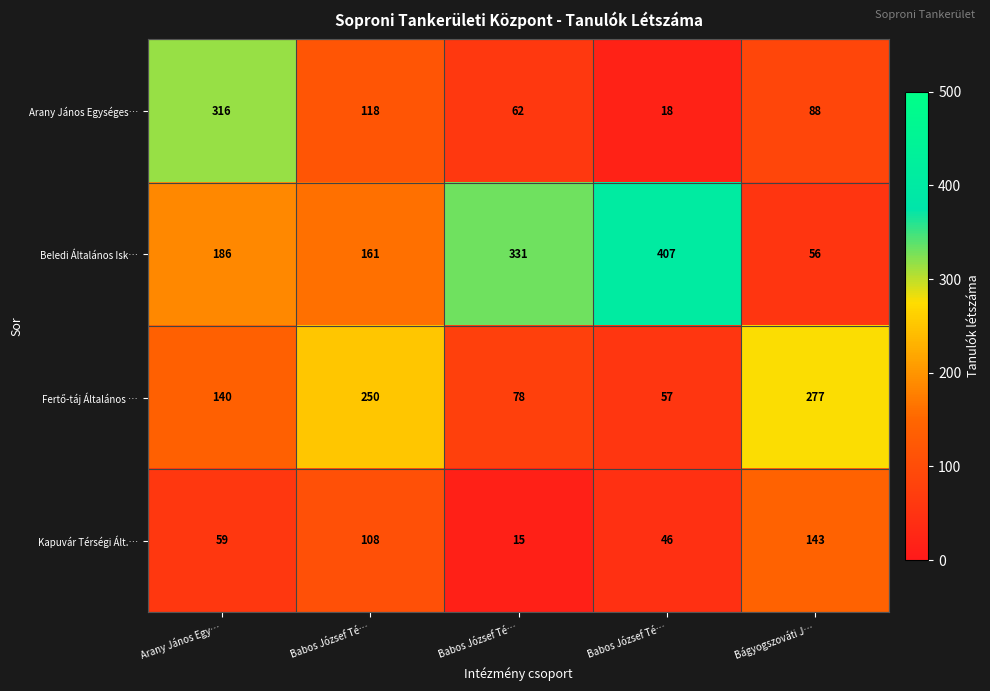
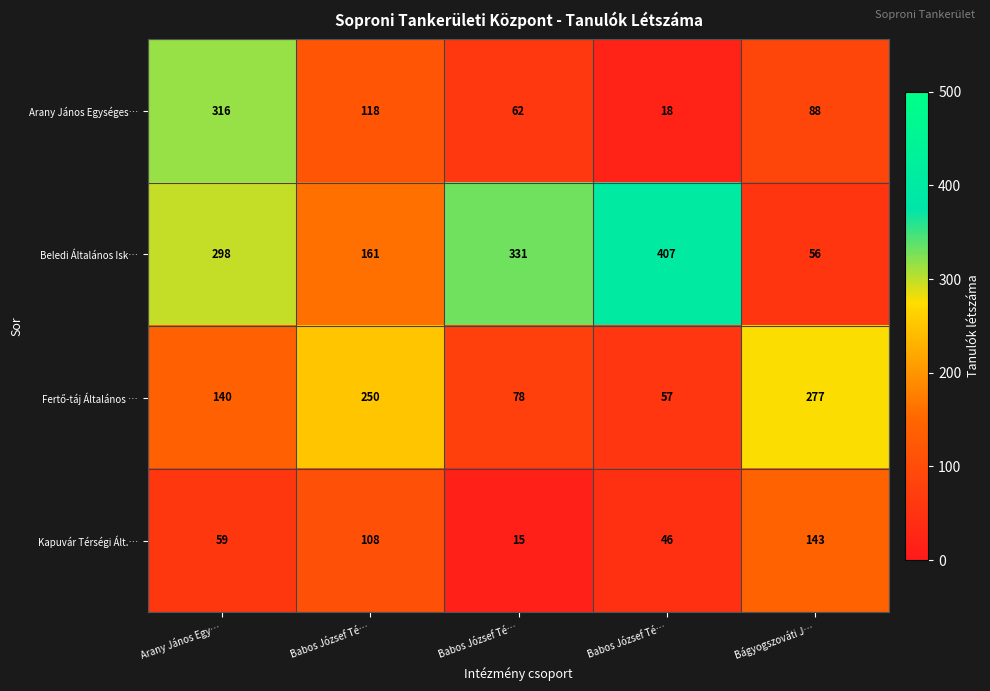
  {
    "Arany János Egységes…": {
      "Arany János Egy…": 316,
      "Bágyogszováti J…": 88
    },
    "Beledi Általános Isk…": {
-     "Arany János Egy…": 186,
+     "Arany János Egy…": 298,
      "Bágyogszováti J…": 56
    },
    "Fertő-táj Általános …": {
      "Arany János Egy…": 140,
      "Bágyogszováti J…": 277
    },
    "Kapuvár Térségi Ált.…": {
      "Arany János Egy…": 59,
      "Bágyogszováti J…": 143
    }
  }
